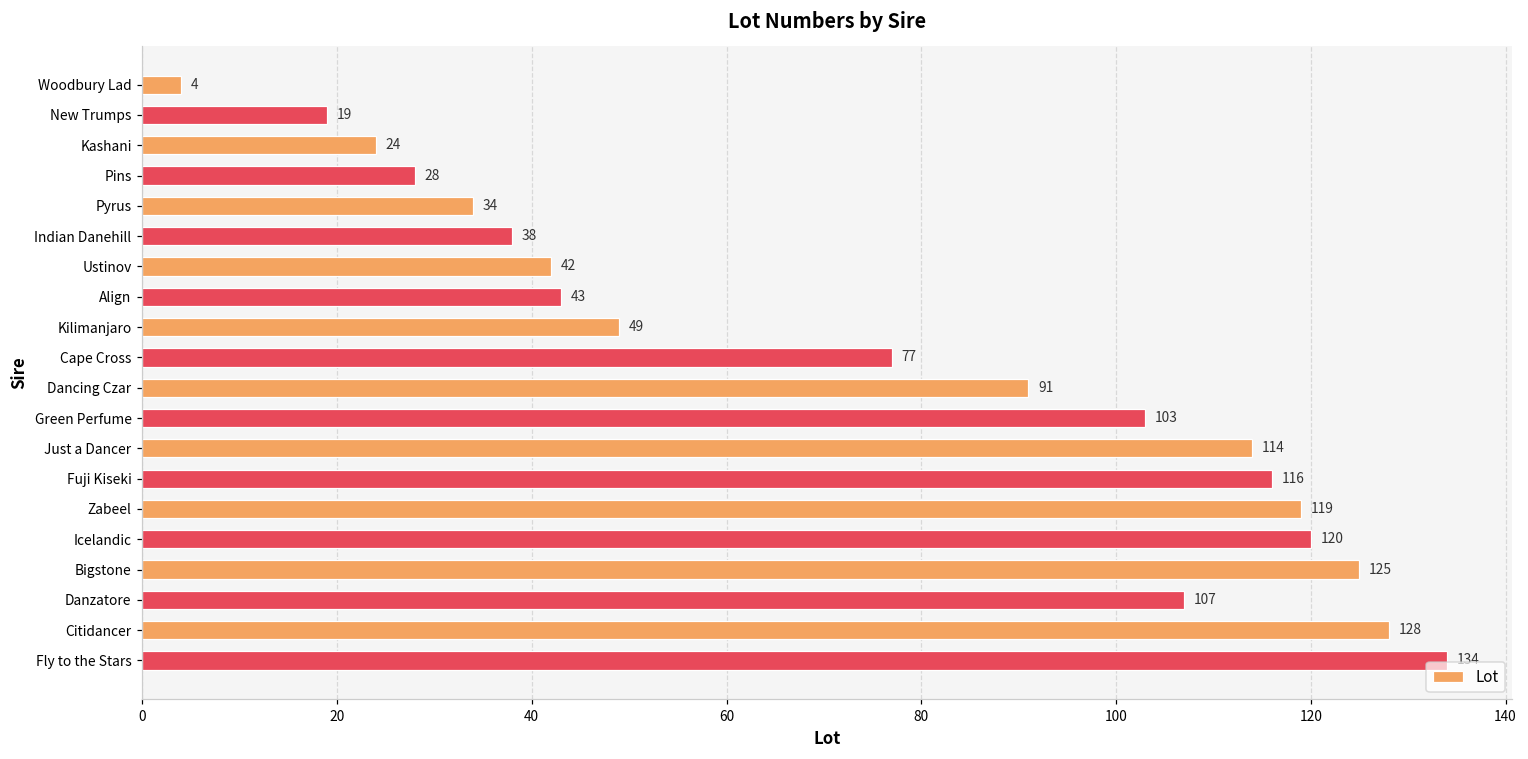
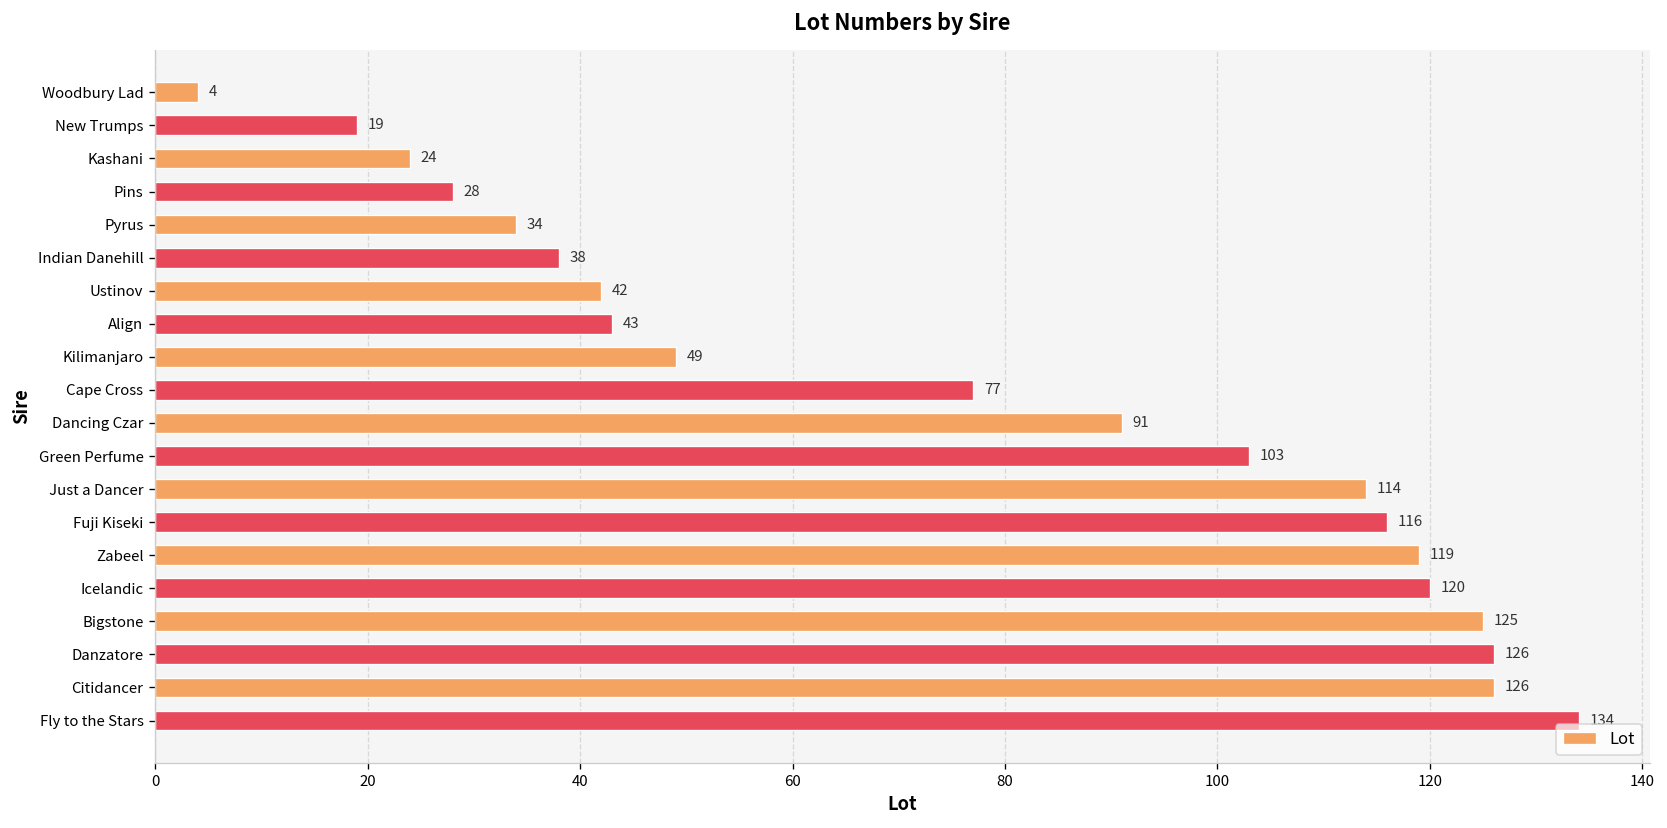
  {
    "Woodbury Lad": 4,
    "New Trumps": 19,
    "Kashani": 24,
    "Pins": 28,
    "Pyrus": 34,
    "Indian Danehill": 38,
    "Ustinov": 42,
    "Align": 43,
    "Kilimanjaro": 49,
    "Cape Cross": 77,
    "Dancing Czar": 91,
    "Green Perfume": 103,
    "Just a Dancer": 114,
    "Fuji Kiseki": 116,
    "Zabeel": 119,
    "Icelandic": 120,
    "Bigstone": 125,
-   "Danzatore": 107,
-   "Citidancer": 128
+   "Danzatore": 126,
+   "Citidancer": 126
  }
